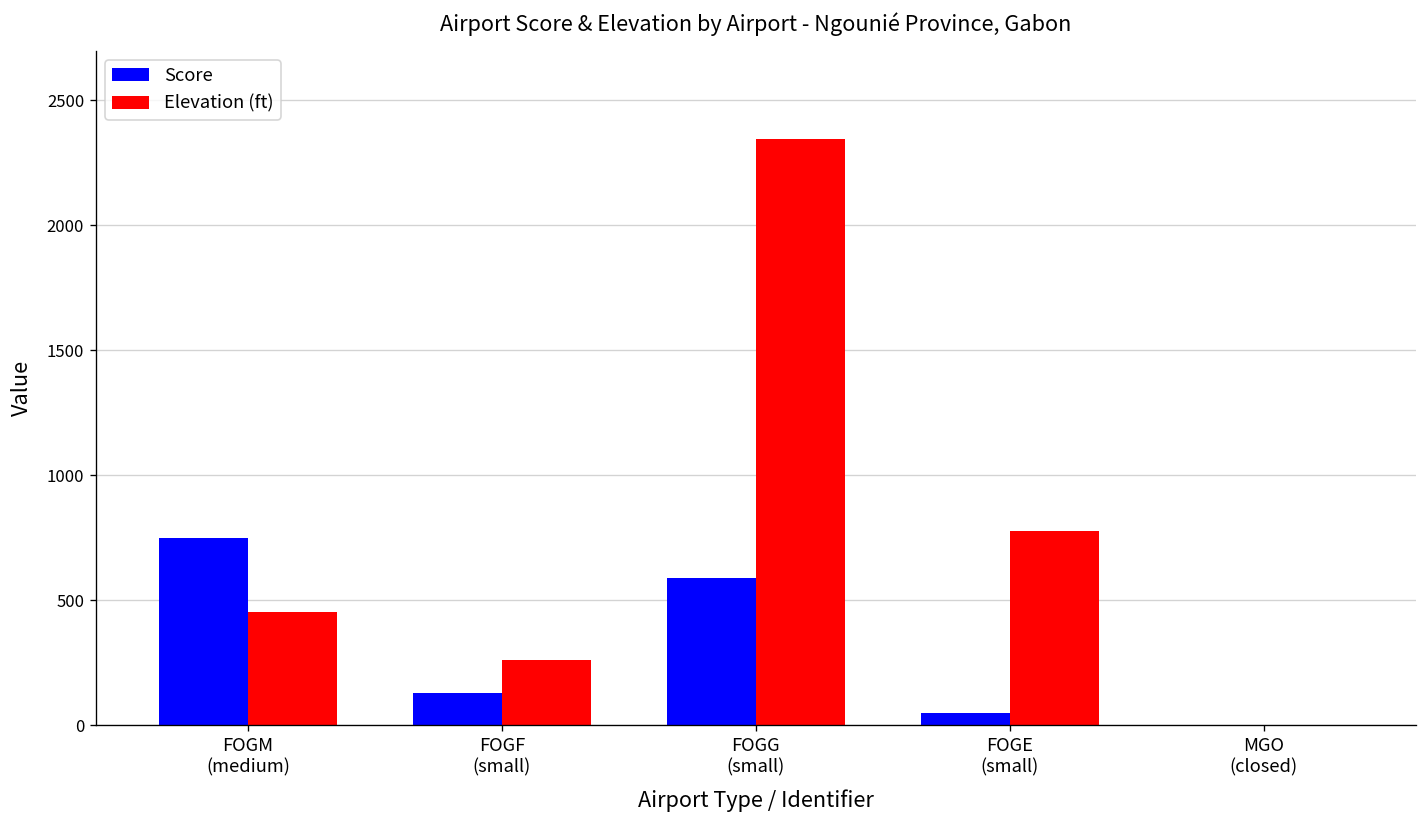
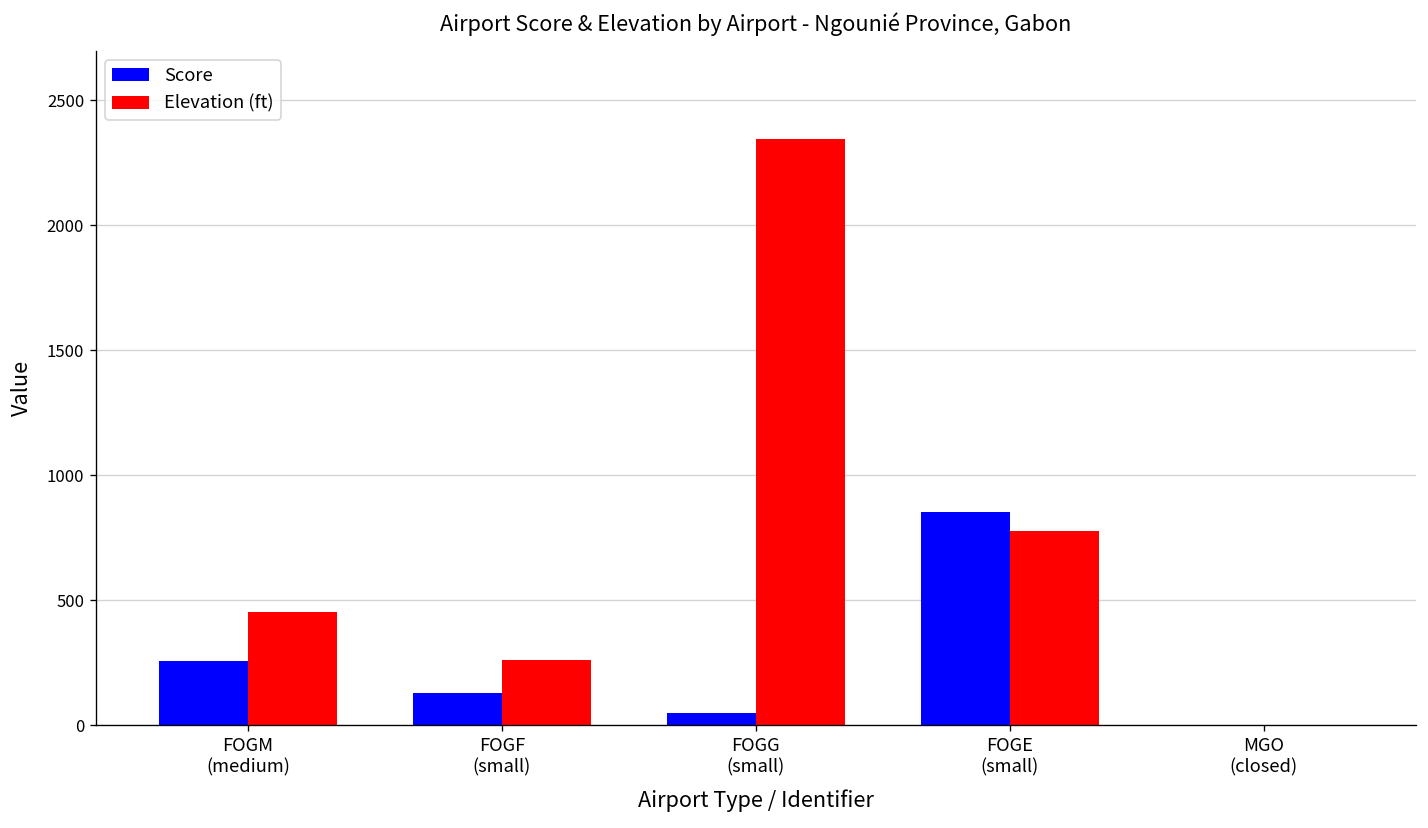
  {
    "Score": {
-     "FOGM (medium)": 750,
+     "FOGM (medium)": 260,
      "FOGF (small)": 130,
-     "FOGG (small)": 590,
-     "FOGE (small)": 50,
+     "FOGG (small)": 50,
+     "FOGE (small)": 850,
      "MGO (closed)": 0
    },
    "Elevation (ft)": {
      "FOGM (medium)": 450,
      "FOGF (small)": 260,
      "FOGG (small)": 2350,
      "FOGE (small)": 780,
      "MGO (closed)": 0
    }
  }
